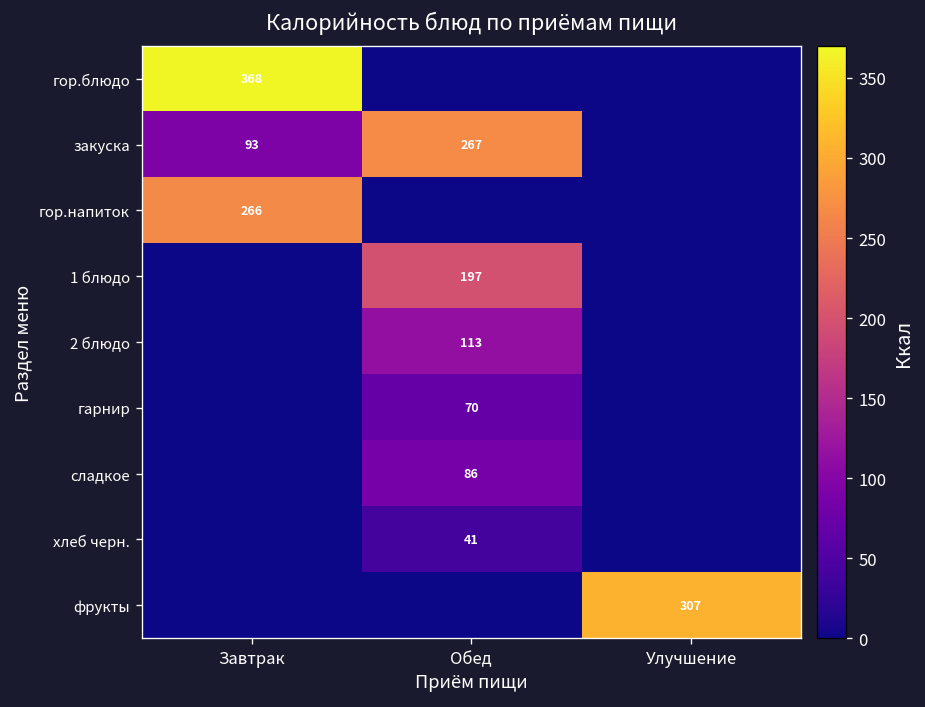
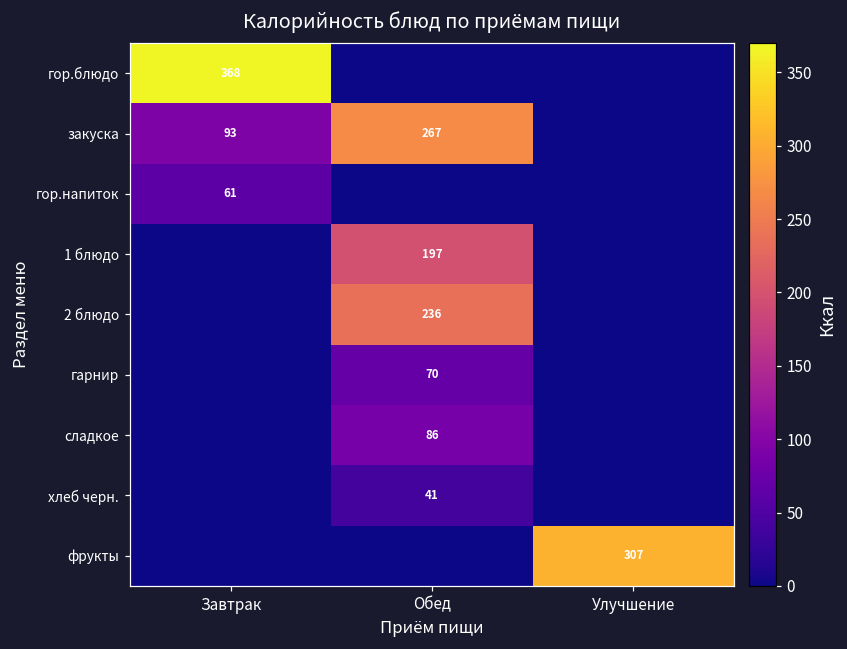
  {
    "гор.блюдо": {
      "Завтрак": 368
    },
    "закуска": {
      "Завтрак": 93,
      "Обед": 267
    },
    "гор.напиток": {
-     "Завтрак": 266
+     "Завтрак": 61
    },
    "1 блюдо": {
      "Обед": 197
    },
    "2 блюдо": {
-     "Обед": 113
+     "Обед": 236
    },
    "гарнир": {
      "Обед": 70
    },
    "сладкое": {
      "Обед": 86
    },
    "хлеб черн.": {
      "Обед": 41
    },
    "фрукты": {
      "Улучшение": 307
    }
  }
